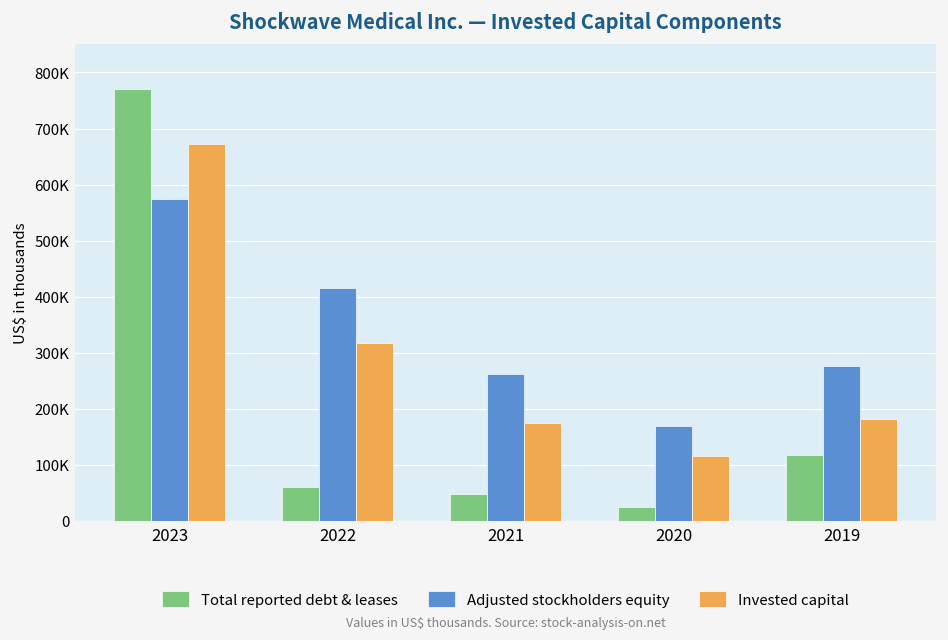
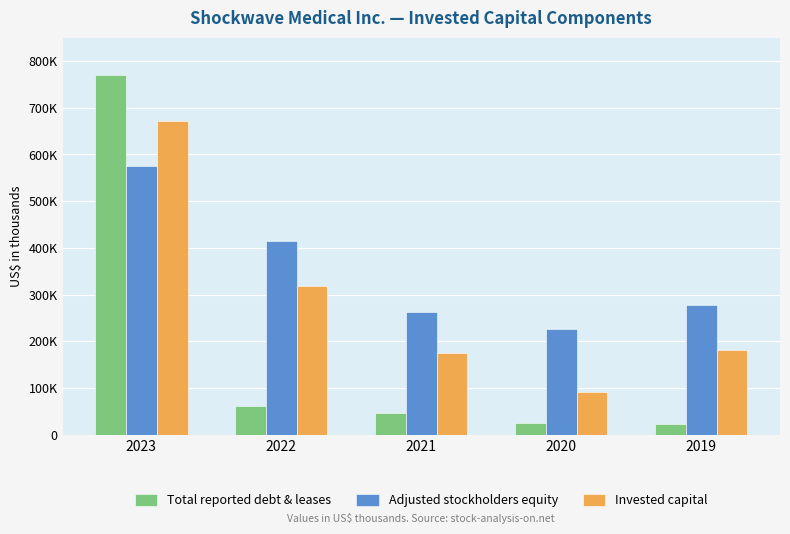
  {
    "Total reported debt & leases": {
      "2023": 770000,
      "2022": 60000,
      "2021": 50000,
      "2020": 20000,
-     "2019": 120000
+     "2019": 20000
    },
    "Adjusted stockholders equity": {
      "2023": 580000,
      "2022": 420000,
      "2021": 260000,
-     "2020": 170000,
+     "2020": 230000,
      "2019": 280000
    },
    "Invested capital": {
      "2023": 670000,
      "2022": 320000,
      "2021": 170000,
-     "2020": 120000,
+     "2020": 90000,
      "2019": 180000
    }
  }
